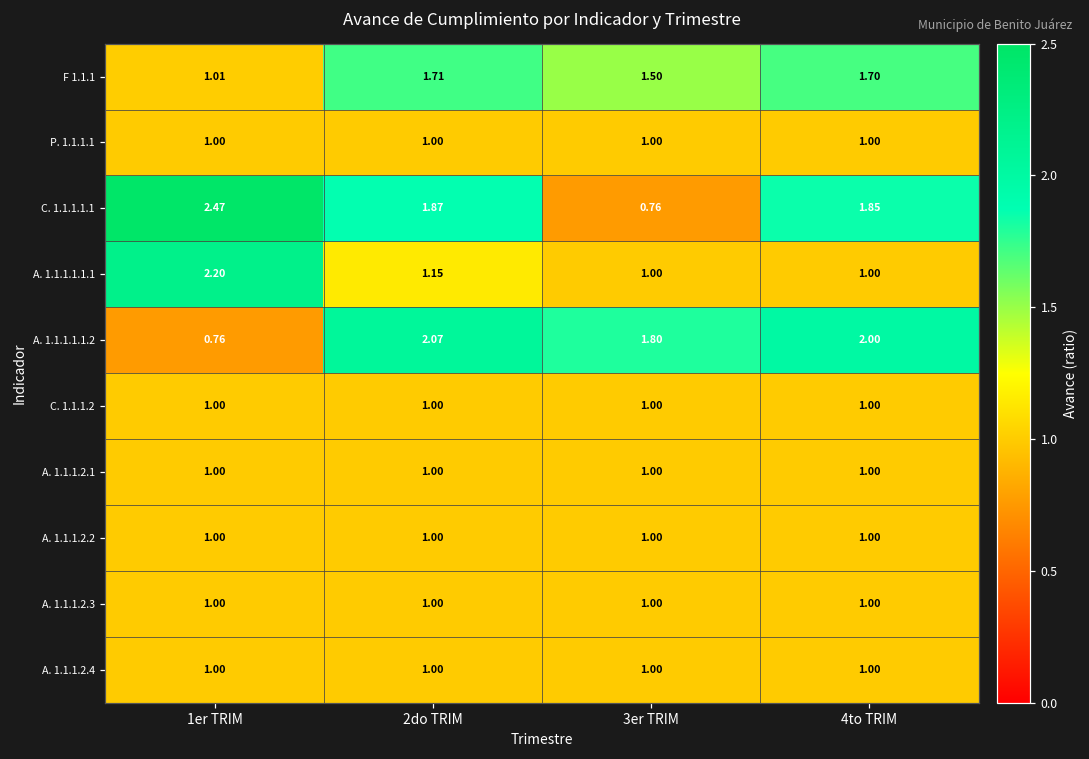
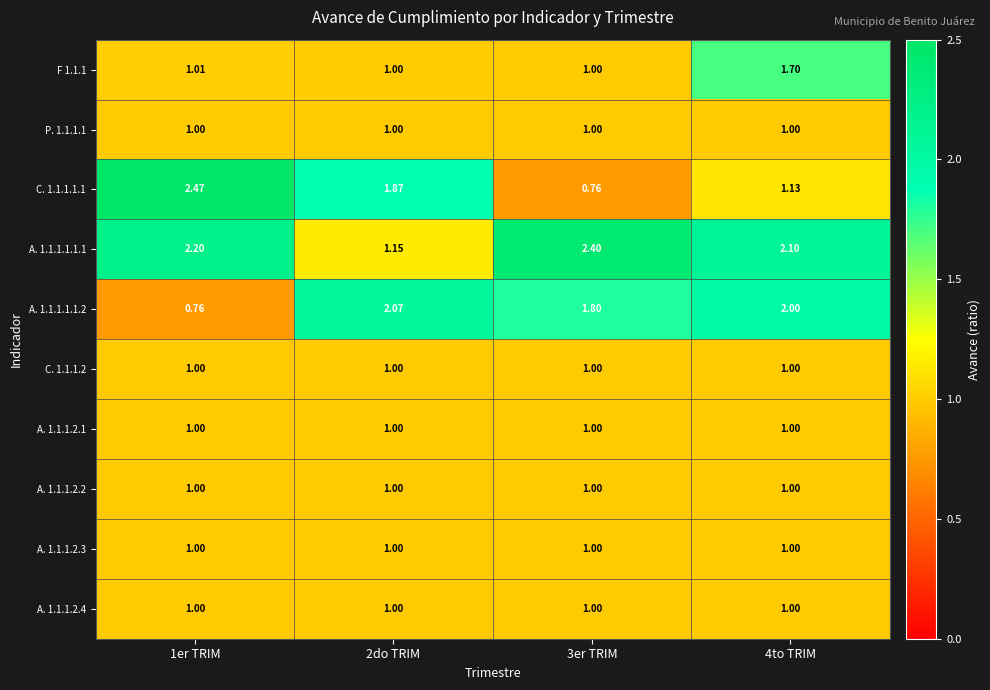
  {
    "F 1.1.1": {
      "1er TRIM": 1.01,
-     "2do TRIM": 1.71,
-     "3er TRIM": 1.50,
+     "2do TRIM": 1.00,
+     "3er TRIM": 1.00,
      "4to TRIM": 1.70
    },
    "P. 1.1.1.1": {
      "1er TRIM": 1.00,
      "2do TRIM": 1.00,
      "3er TRIM": 1.00,
      "4to TRIM": 1.00
    },
    "C. 1.1.1.1.1": {
      "1er TRIM": 2.47,
      "2do TRIM": 1.87,
      "3er TRIM": 0.76,
-     "4to TRIM": 1.85
+     "4to TRIM": 1.13
    },
    "A. 1.1.1.1.1.1": {
      "1er TRIM": 2.20,
      "2do TRIM": 1.15,
-     "3er TRIM": 1.00,
-     "4to TRIM": 1.00
+     "3er TRIM": 2.40,
+     "4to TRIM": 2.10
    },
    "A. 1.1.1.1.1.2": {
      "1er TRIM": 0.76,
      "2do TRIM": 2.07,
      "3er TRIM": 1.80,
      "4to TRIM": 2.00
    },
    "C. 1.1.1.2": {
      "1er TRIM": 1.00,
      "2do TRIM": 1.00,
      "3er TRIM": 1.00,
      "4to TRIM": 1.00
    },
    "A. 1.1.1.2.1": {
      "1er TRIM": 1.00,
      "2do TRIM": 1.00,
      "3er TRIM": 1.00,
      "4to TRIM": 1.00
    },
    "A. 1.1.1.2.2": {
      "1er TRIM": 1.00,
      "2do TRIM": 1.00,
      "3er TRIM": 1.00,
      "4to TRIM": 1.00
    },
    "A. 1.1.1.2.3": {
      "1er TRIM": 1.00,
      "2do TRIM": 1.00,
      "3er TRIM": 1.00,
      "4to TRIM": 1.00
    },
    "A. 1.1.1.2.4": {
      "1er TRIM": 1.00,
      "2do TRIM": 1.00,
      "3er TRIM": 1.00,
      "4to TRIM": 1.00
    }
  }
